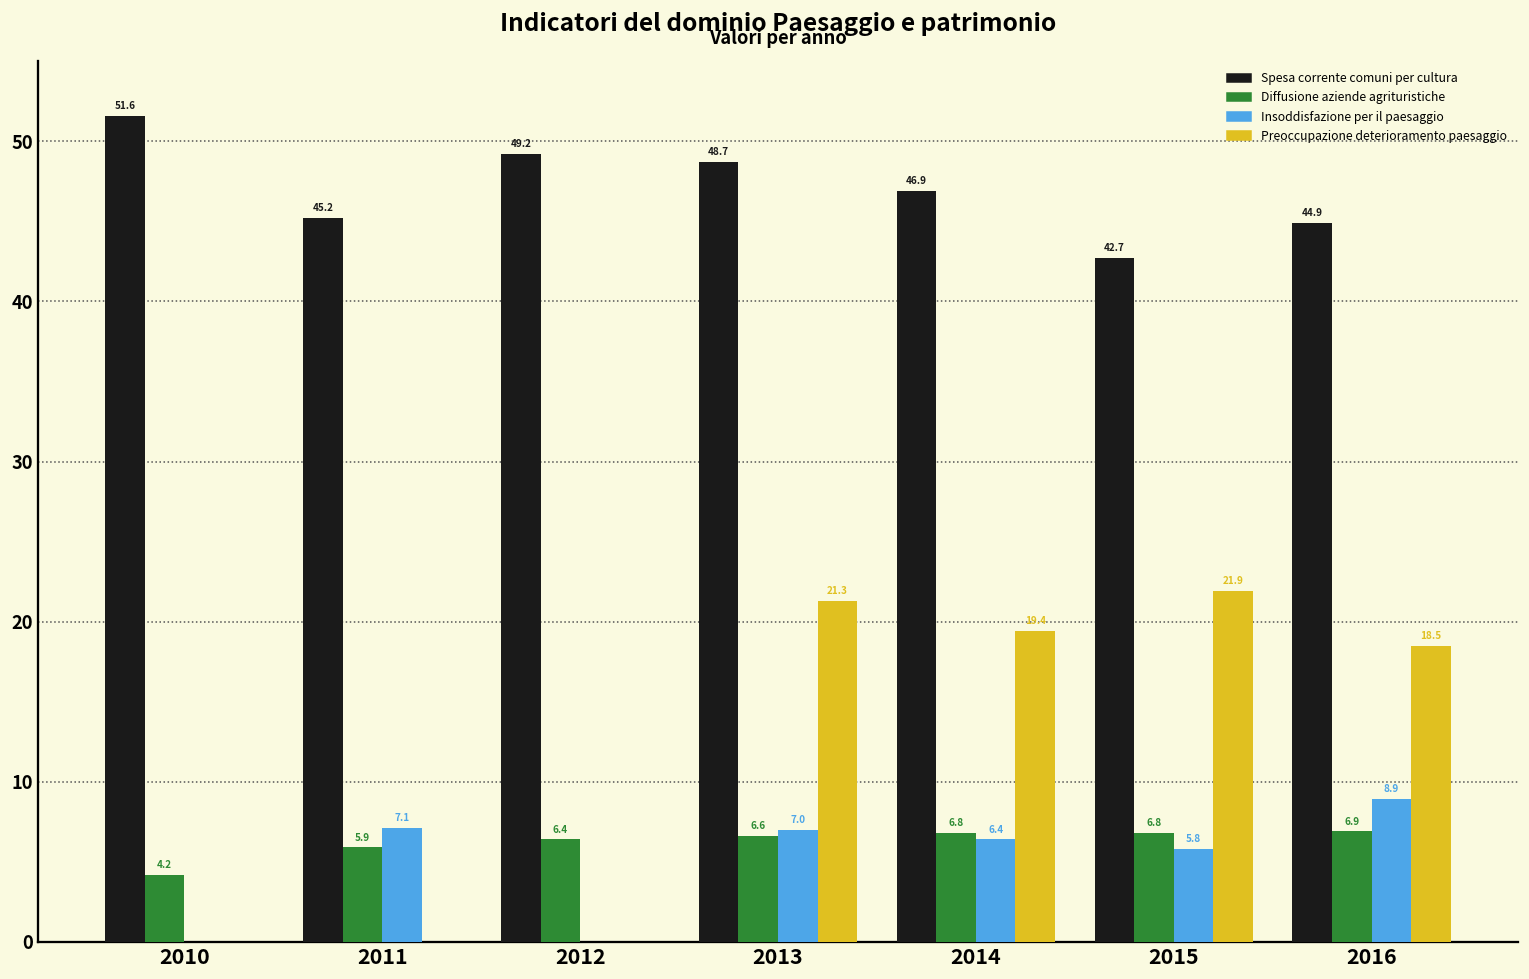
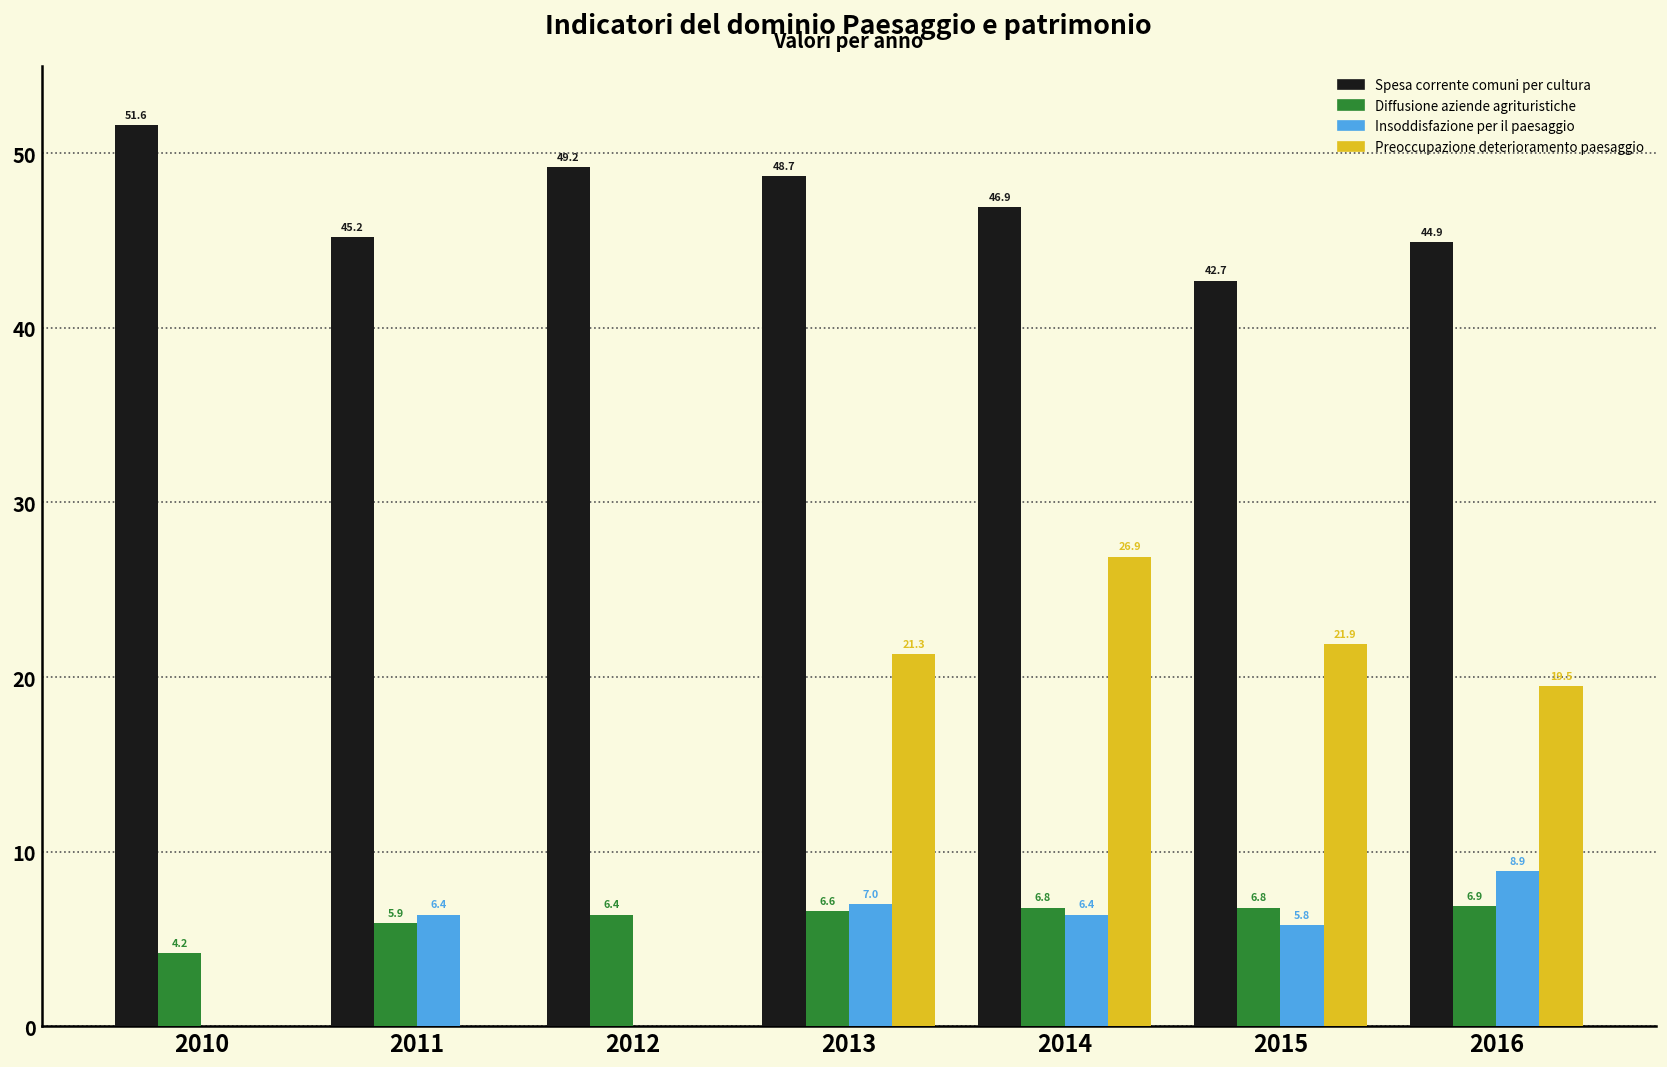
  {
    "Spesa corrente comuni per cultura": {
      "2010": 51.6,
      "2011": 45.2,
      "2012": 49.2,
      "2013": 48.7,
      "2014": 46.9,
      "2015": 42.7,
      "2016": 44.9
    },
    "Diffusione aziende agrituristiche": {
      "2010": 4.2,
      "2011": 5.9,
      "2012": 6.4,
      "2013": 6.6,
      "2014": 6.8,
      "2015": 6.8,
      "2016": 6.9
    },
    "Insoddisfazione per il paesaggio": {
-     "2011": 7.1,
+     "2011": 6.4,
      "2013": 7.0,
      "2014": 6.4,
      "2015": 5.8,
      "2016": 8.9
    },
    "Preoccupazione deterioramento paesaggio": {
      "2013": 21.3,
-     "2014": 19.4,
+     "2014": 26.9,
      "2015": 21.9,
-     "2016": 18.5
+     "2016": 19.5
    }
  }
